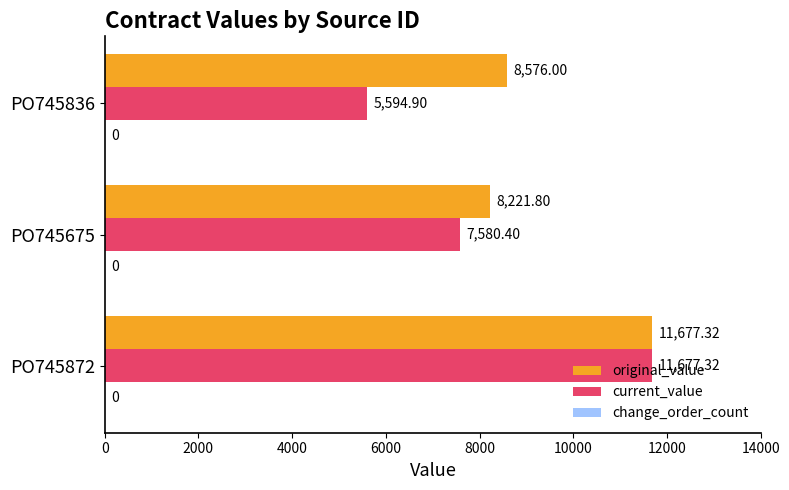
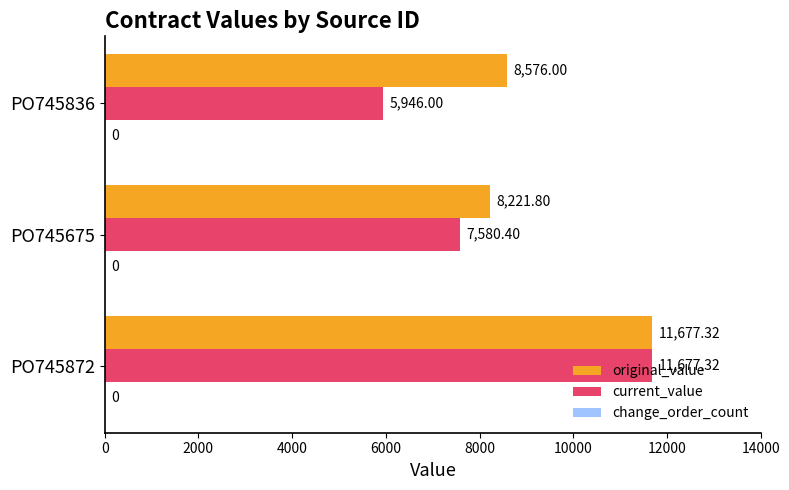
  {
    "original_value": {
      "PO745836": "8,576.00",
      "PO745675": "8,221.80",
      "PO745872": "11,677.32"
    },
    "current_value": {
-     "PO745836": "5,594.90",
+     "PO745836": "5,946.00",
      "PO745675": "7,580.40",
      "PO745872": "11,677.32"
    },
    "change_order_count": {
      "PO745836": "0",
      "PO745675": "0",
      "PO745872": "0"
    }
  }
